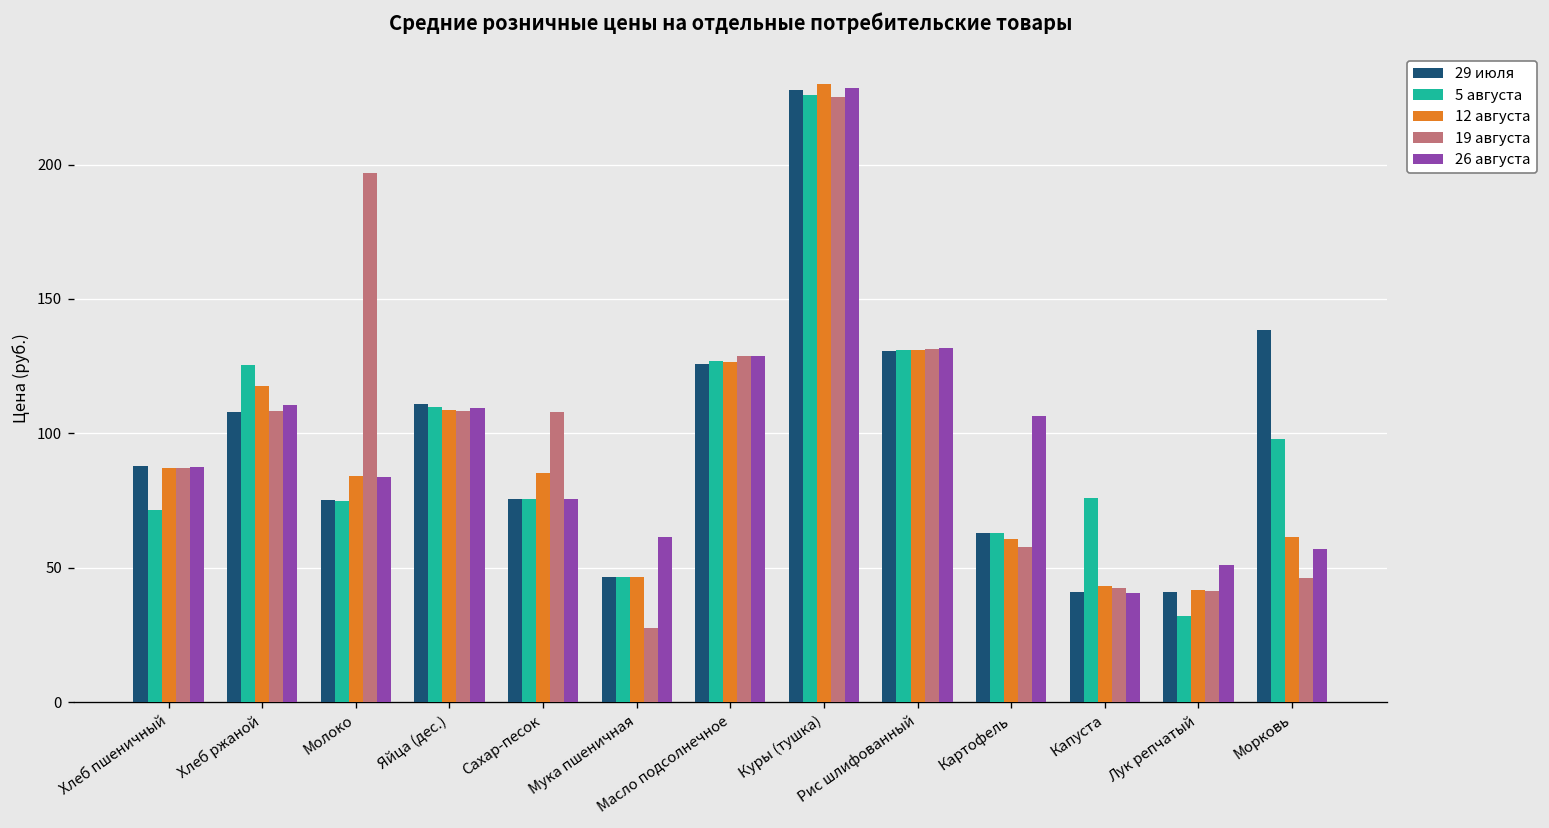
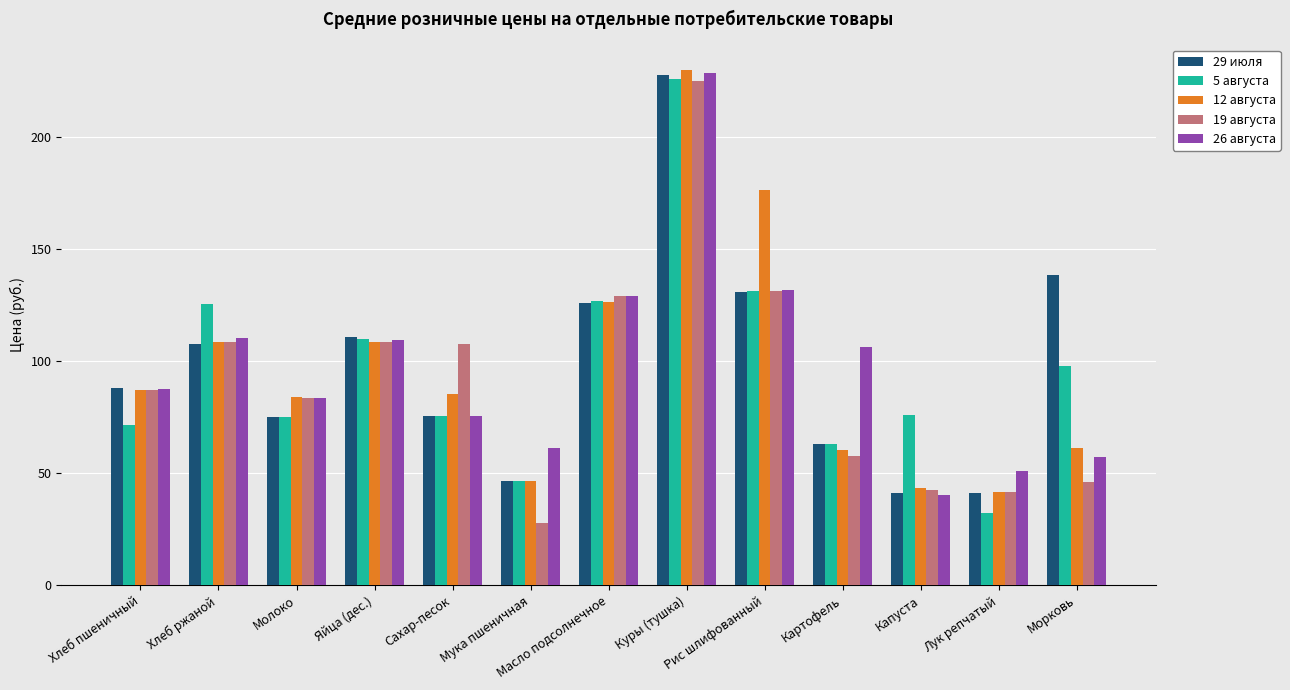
  {
    "29 июля": {
      "Хлеб пшеничный": 88,
      "Хлеб ржаной": 108,
      "Молоко": 75,
      "Яйца (дес.)": 111,
      "Сахар-песок": 76,
      "Мука пшеничная": 47,
      "Масло подсолнечное": 126,
      "Куры (тушка)": 228,
      "Рис шлифованный": 131,
      "Картофель": 63,
      "Капуста": 41,
      "Лук репчатый": 41,
      "Морковь": 138
    },
    "5 августа": {
      "Хлеб пшеничный": 71,
      "Хлеб ржаной": 125,
      "Молоко": 75,
      "Яйца (дес.)": 110,
      "Сахар-песок": 76,
      "Мука пшеничная": 47,
      "Масло подсолнечное": 127,
      "Куры (тушка)": 226,
      "Рис шлифованный": 131,
      "Картофель": 63,
      "Капуста": 76,
      "Лук репчатый": 32,
      "Морковь": 98
    },
    "12 августа": {
      "Хлеб пшеничный": 87,
-     "Хлеб ржаной": 118,
+     "Хлеб ржаной": 108,
      "Молоко": 84,
      "Яйца (дес.)": 109,
      "Сахар-песок": 85,
      "Мука пшеничная": 47,
      "Масло подсолнечное": 126,
      "Куры (тушка)": 230,
-     "Рис шлифованный": 131,
+     "Рис шлифованный": 176,
      "Картофель": 61,
      "Капуста": 43,
      "Лук репчатый": 42,
      "Морковь": 61
    },
    "19 августа": {
      "Хлеб пшеничный": 87,
      "Хлеб ржаной": 108,
-     "Молоко": 197,
+     "Молоко": 84,
      "Яйца (дес.)": 109,
      "Сахар-песок": 108,
      "Мука пшеничная": 28,
      "Масло подсолнечное": 129,
      "Куры (тушка)": 225,
      "Рис шлифованный": 131,
      "Картофель": 58,
      "Капуста": 43,
      "Лук репчатый": 42,
      "Морковь": 46
    },
    "26 августа": {
      "Хлеб пшеничный": 88,
      "Хлеб ржаной": 110,
      "Молоко": 84,
      "Яйца (дес.)": 109,
      "Сахар-песок": 76,
      "Мука пшеничная": 61,
      "Масло подсолнечное": 129,
      "Куры (тушка)": 229,
      "Рис шлифованный": 132,
      "Картофель": 107,
      "Капуста": 41,
      "Лук репчатый": 51,
      "Морковь": 57
    }
  }
